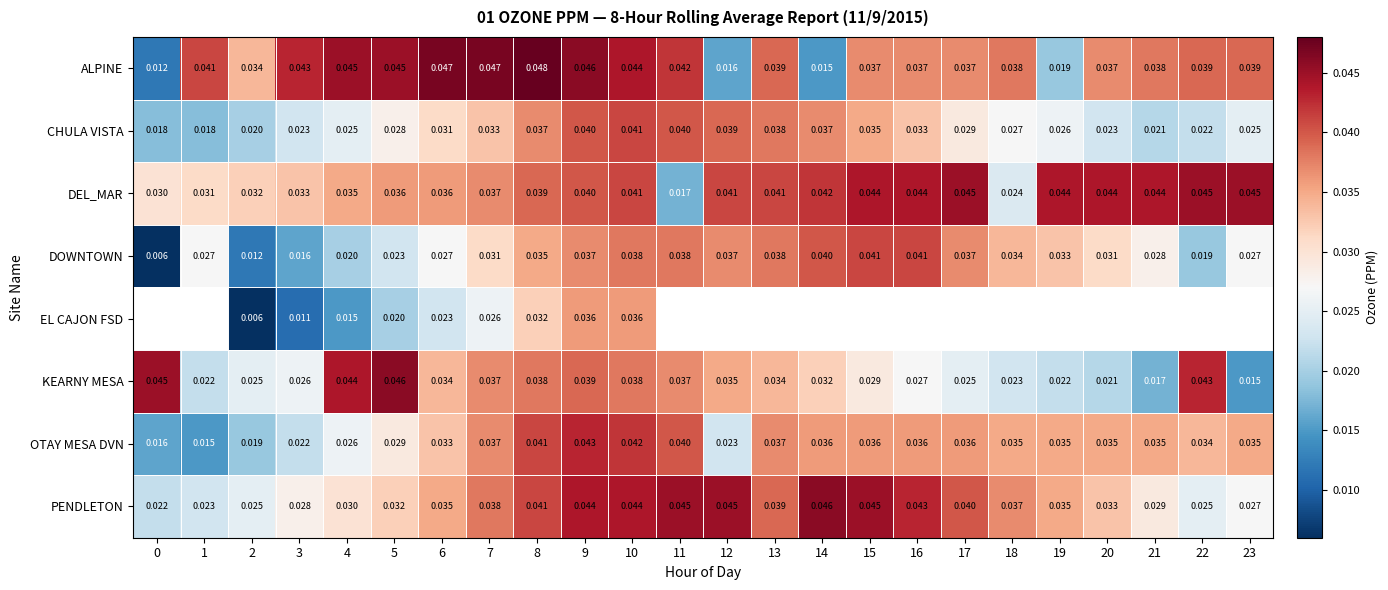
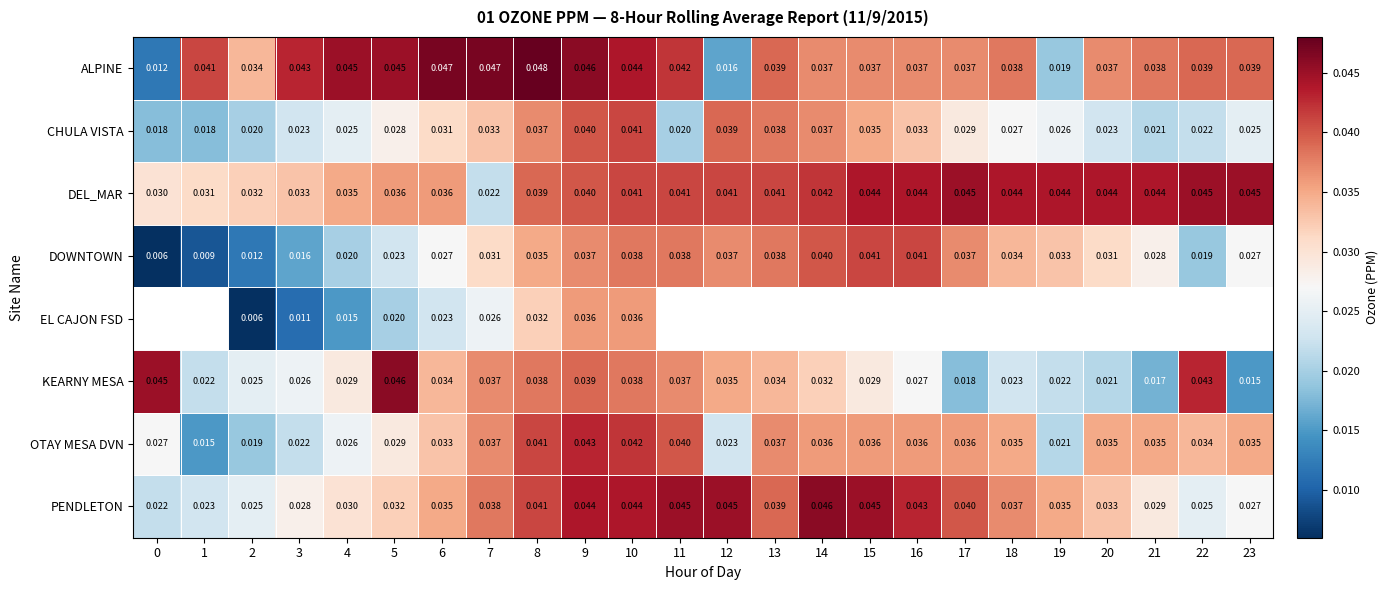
  {
    "ALPINE": {
      "0": 0.012,
      "1": 0.041,
      "2": 0.034,
      "3": 0.043,
      "4": 0.045,
      "5": 0.045,
      "6": 0.047,
      "7": 0.047,
      "8": 0.048,
      "9": 0.046,
      "10": 0.044,
      "11": 0.042,
      "12": 0.016,
      "13": 0.039,
-     "14": 0.015,
+     "14": 0.037,
      "15": 0.037,
      "16": 0.037,
      "17": 0.037,
      "18": 0.038,
      "19": 0.019,
      "20": 0.037,
      "21": 0.038,
      "22": 0.039,
      "23": 0.039
    },
    "CHULA VISTA": {
      "0": 0.018,
      "1": 0.018,
      "2": 0.020,
      "3": 0.023,
      "4": 0.025,
      "5": 0.028,
      "6": 0.031,
      "7": 0.033,
      "8": 0.037,
      "9": 0.040,
      "10": 0.041,
-     "11": 0.040,
+     "11": 0.020,
      "12": 0.039,
      "13": 0.038,
      "14": 0.037,
      "15": 0.035,
      "16": 0.033,
      "17": 0.029,
      "18": 0.027,
      "19": 0.026,
      "20": 0.023,
      "21": 0.021,
      "22": 0.022,
      "23": 0.025
    },
    "DEL_MAR": {
      "0": 0.030,
      "1": 0.031,
      "2": 0.032,
      "3": 0.033,
      "4": 0.035,
      "5": 0.036,
      "6": 0.036,
-     "7": 0.037,
+     "7": 0.022,
      "8": 0.039,
      "9": 0.040,
      "10": 0.041,
-     "11": 0.017,
+     "11": 0.041,
      "12": 0.041,
      "13": 0.041,
      "14": 0.042,
      "15": 0.044,
      "16": 0.044,
      "17": 0.045,
-     "18": 0.024,
+     "18": 0.044,
      "19": 0.044,
      "20": 0.044,
      "21": 0.044,
      "22": 0.045,
      "23": 0.045
    },
    "DOWNTOWN": {
      "0": 0.006,
-     "1": 0.027,
+     "1": 0.009,
      "2": 0.012,
      "3": 0.016,
      "4": 0.020,
      "5": 0.023,
      "6": 0.027,
      "7": 0.031,
      "8": 0.035,
      "9": 0.037,
      "10": 0.038,
      "11": 0.038,
      "12": 0.037,
      "13": 0.038,
      "14": 0.040,
      "15": 0.041,
      "16": 0.041,
      "17": 0.037,
      "18": 0.034,
      "19": 0.033,
      "20": 0.031,
      "21": 0.028,
      "22": 0.019,
      "23": 0.027
    },
    "EL CAJON FSD": {
      "2": 0.006,
      "3": 0.011,
      "4": 0.015,
      "5": 0.020,
      "6": 0.023,
      "7": 0.026,
      "8": 0.032,
      "9": 0.036,
      "10": 0.036
    },
    "KEARNY MESA": {
      "0": 0.045,
      "1": 0.022,
      "2": 0.025,
      "3": 0.026,
-     "4": 0.044,
+     "4": 0.029,
      "5": 0.046,
      "6": 0.034,
      "7": 0.037,
      "8": 0.038,
      "9": 0.039,
      "10": 0.038,
      "11": 0.037,
      "12": 0.035,
      "13": 0.034,
      "14": 0.032,
      "15": 0.029,
      "16": 0.027,
-     "17": 0.025,
+     "17": 0.018,
      "18": 0.023,
      "19": 0.022,
      "20": 0.021,
      "21": 0.017,
      "22": 0.043,
      "23": 0.015
    },
    "OTAY MESA DVN": {
-     "0": 0.016,
+     "0": 0.027,
      "1": 0.015,
      "2": 0.019,
      "3": 0.022,
      "4": 0.026,
      "5": 0.029,
      "6": 0.033,
      "7": 0.037,
      "8": 0.041,
      "9": 0.043,
      "10": 0.042,
      "11": 0.040,
      "12": 0.023,
      "13": 0.037,
      "14": 0.036,
      "15": 0.036,
      "16": 0.036,
      "17": 0.036,
      "18": 0.035,
-     "19": 0.035,
+     "19": 0.021,
      "20": 0.035,
      "21": 0.035,
      "22": 0.034,
      "23": 0.035
    },
    "PENDLETON": {
      "0": 0.022,
      "1": 0.023,
      "2": 0.025,
      "3": 0.028,
      "4": 0.030,
      "5": 0.032,
      "6": 0.035,
      "7": 0.038,
      "8": 0.041,
      "9": 0.044,
      "10": 0.044,
      "11": 0.045,
      "12": 0.045,
      "13": 0.039,
      "14": 0.046,
      "15": 0.045,
      "16": 0.043,
      "17": 0.040,
      "18": 0.037,
      "19": 0.035,
      "20": 0.033,
      "21": 0.029,
      "22": 0.025,
      "23": 0.027
    }
  }
